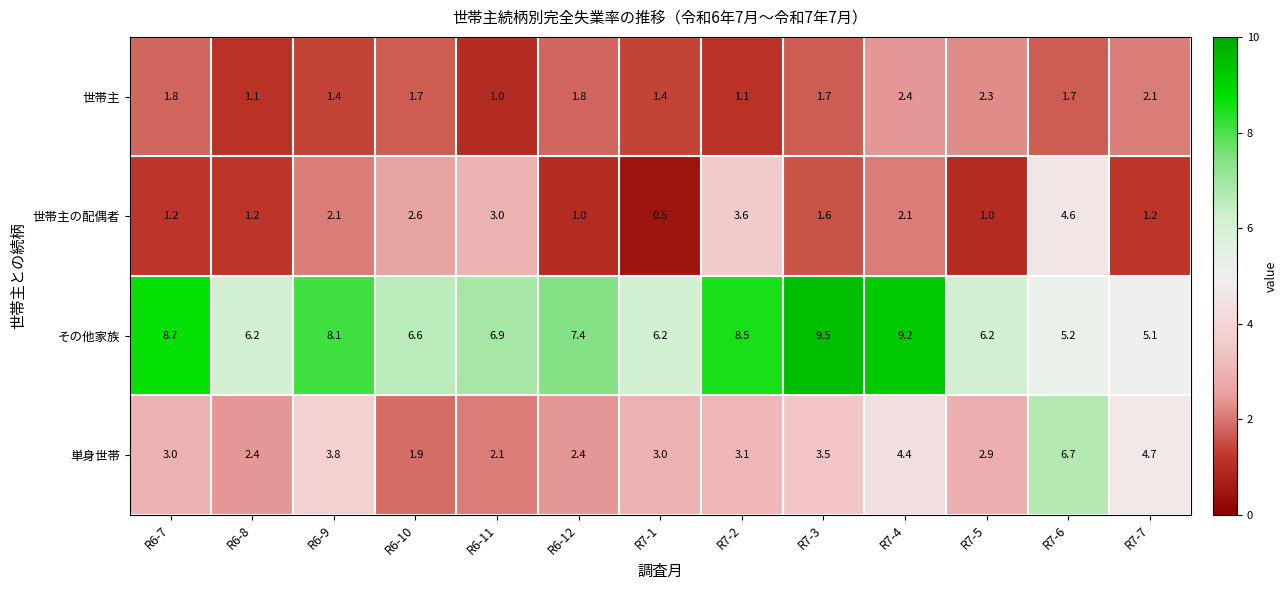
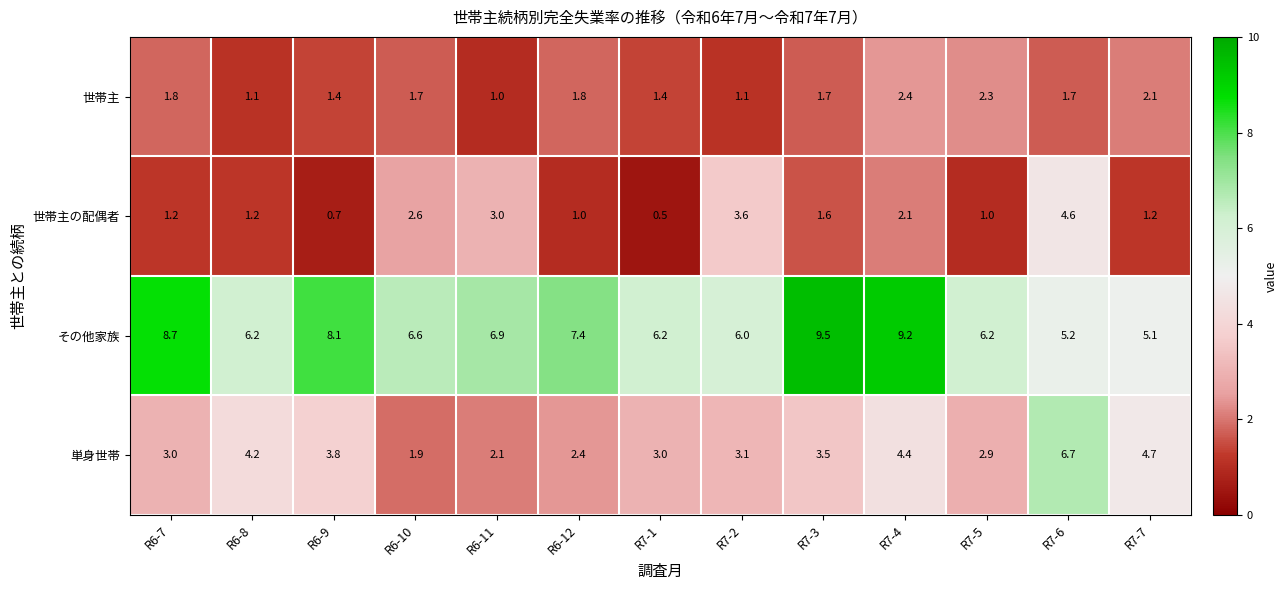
  {
    "世帯主": {
      "R6-7": 1.8,
      "R6-8": 1.1,
      "R6-9": 1.4,
      "R6-10": 1.7,
      "R6-11": 1.0,
      "R6-12": 1.8,
      "R7-1": 1.4,
      "R7-2": 1.1,
      "R7-3": 1.7,
      "R7-4": 2.4,
      "R7-5": 2.3,
      "R7-6": 1.7,
      "R7-7": 2.1
    },
    "世帯主の配偶者": {
      "R6-7": 1.2,
      "R6-8": 1.2,
-     "R6-9": 2.1,
+     "R6-9": 0.7,
      "R6-10": 2.6,
      "R6-11": 3.0,
      "R6-12": 1.0,
      "R7-1": 0.5,
      "R7-2": 3.6,
      "R7-3": 1.6,
      "R7-4": 2.1,
      "R7-5": 1.0,
      "R7-6": 4.6,
      "R7-7": 1.2
    },
    "その他家族": {
      "R6-7": 8.7,
      "R6-8": 6.2,
      "R6-9": 8.1,
      "R6-10": 6.6,
      "R6-11": 6.9,
      "R6-12": 7.4,
      "R7-1": 6.2,
-     "R7-2": 8.5,
+     "R7-2": 6.0,
      "R7-3": 9.5,
      "R7-4": 9.2,
      "R7-5": 6.2,
      "R7-6": 5.2,
      "R7-7": 5.1
    },
    "単身世帯": {
      "R6-7": 3.0,
-     "R6-8": 2.4,
+     "R6-8": 4.2,
      "R6-9": 3.8,
      "R6-10": 1.9,
      "R6-11": 2.1,
      "R6-12": 2.4,
      "R7-1": 3.0,
      "R7-2": 3.1,
      "R7-3": 3.5,
      "R7-4": 4.4,
      "R7-5": 2.9,
      "R7-6": 6.7,
      "R7-7": 4.7
    }
  }
